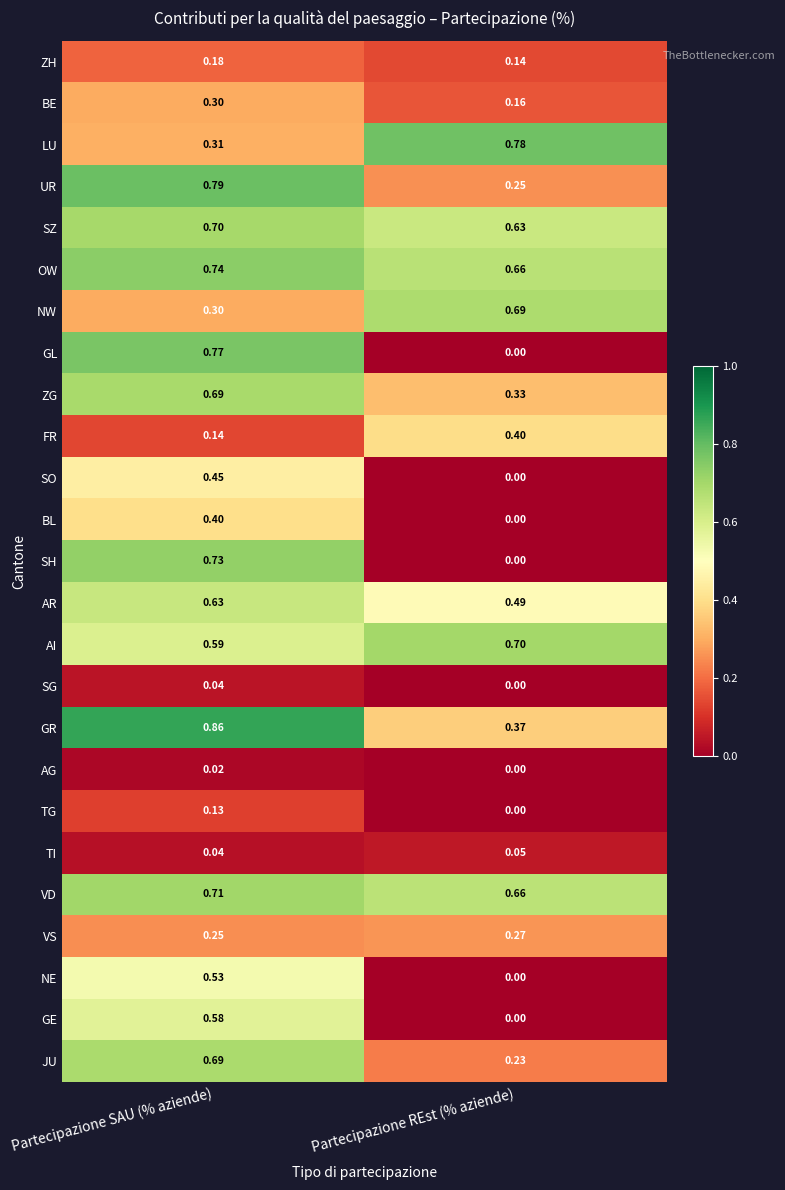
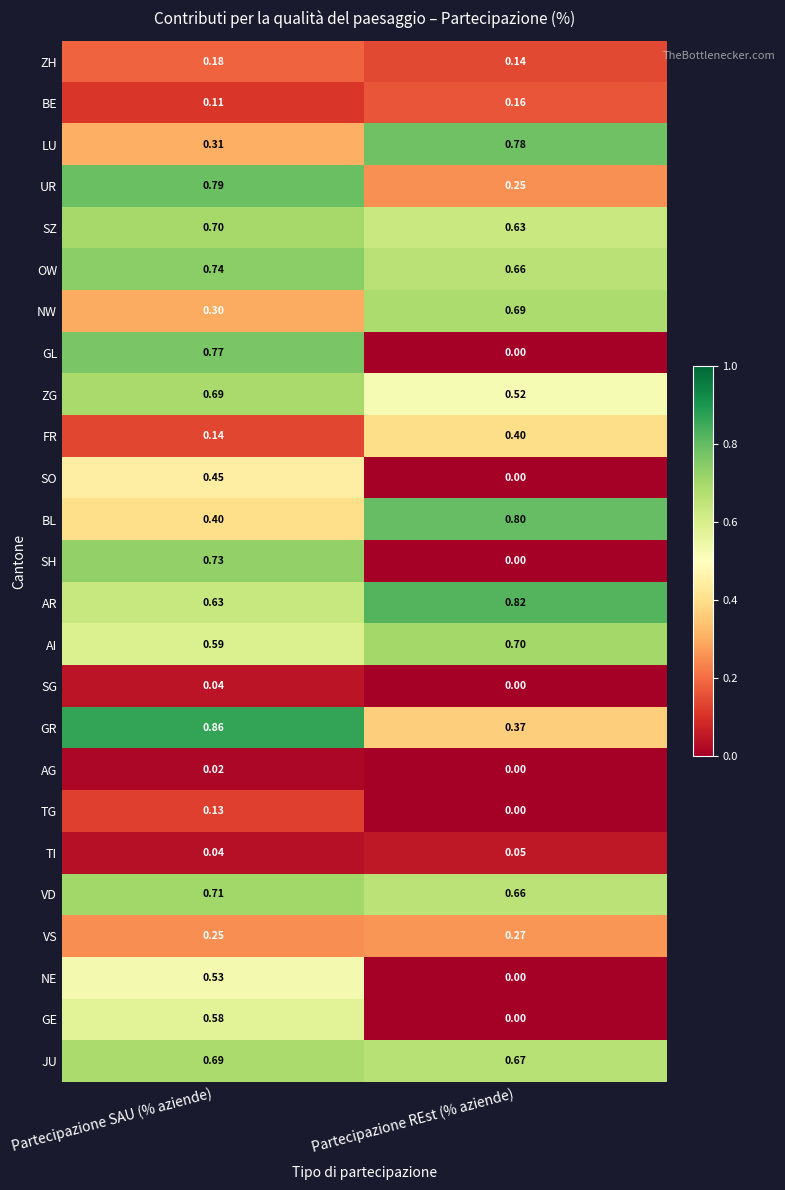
  {
    "ZH": {
      "Partecipazione SAU (% aziende)": 0.18,
      "Partecipazione REst (% aziende)": 0.14
    },
    "BE": {
-     "Partecipazione SAU (% aziende)": 0.30,
+     "Partecipazione SAU (% aziende)": 0.11,
      "Partecipazione REst (% aziende)": 0.16
    },
    "LU": {
      "Partecipazione SAU (% aziende)": 0.31,
      "Partecipazione REst (% aziende)": 0.78
    },
    "UR": {
      "Partecipazione SAU (% aziende)": 0.79,
      "Partecipazione REst (% aziende)": 0.25
    },
    "SZ": {
      "Partecipazione SAU (% aziende)": 0.70,
      "Partecipazione REst (% aziende)": 0.63
    },
    "OW": {
      "Partecipazione SAU (% aziende)": 0.74,
      "Partecipazione REst (% aziende)": 0.66
    },
    "NW": {
      "Partecipazione SAU (% aziende)": 0.30,
      "Partecipazione REst (% aziende)": 0.69
    },
    "GL": {
      "Partecipazione SAU (% aziende)": 0.77,
      "Partecipazione REst (% aziende)": 0.00
    },
    "ZG": {
      "Partecipazione SAU (% aziende)": 0.69,
-     "Partecipazione REst (% aziende)": 0.33
+     "Partecipazione REst (% aziende)": 0.52
    },
    "FR": {
      "Partecipazione SAU (% aziende)": 0.14,
      "Partecipazione REst (% aziende)": 0.40
    },
    "SO": {
      "Partecipazione SAU (% aziende)": 0.45,
      "Partecipazione REst (% aziende)": 0.00
    },
    "BL": {
      "Partecipazione SAU (% aziende)": 0.40,
-     "Partecipazione REst (% aziende)": 0.00
+     "Partecipazione REst (% aziende)": 0.80
    },
    "SH": {
      "Partecipazione SAU (% aziende)": 0.73,
      "Partecipazione REst (% aziende)": 0.00
    },
    "AR": {
      "Partecipazione SAU (% aziende)": 0.63,
-     "Partecipazione REst (% aziende)": 0.49
+     "Partecipazione REst (% aziende)": 0.82
    },
    "AI": {
      "Partecipazione SAU (% aziende)": 0.59,
      "Partecipazione REst (% aziende)": 0.70
    },
    "SG": {
      "Partecipazione SAU (% aziende)": 0.04,
      "Partecipazione REst (% aziende)": 0.00
    },
    "GR": {
      "Partecipazione SAU (% aziende)": 0.86,
      "Partecipazione REst (% aziende)": 0.37
    },
    "AG": {
      "Partecipazione SAU (% aziende)": 0.02,
      "Partecipazione REst (% aziende)": 0.00
    },
    "TG": {
      "Partecipazione SAU (% aziende)": 0.13,
      "Partecipazione REst (% aziende)": 0.00
    },
    "TI": {
      "Partecipazione SAU (% aziende)": 0.04,
      "Partecipazione REst (% aziende)": 0.05
    },
    "VD": {
      "Partecipazione SAU (% aziende)": 0.71,
      "Partecipazione REst (% aziende)": 0.66
    },
    "VS": {
      "Partecipazione SAU (% aziende)": 0.25,
      "Partecipazione REst (% aziende)": 0.27
    },
    "NE": {
      "Partecipazione SAU (% aziende)": 0.53,
      "Partecipazione REst (% aziende)": 0.00
    },
    "GE": {
      "Partecipazione SAU (% aziende)": 0.58,
      "Partecipazione REst (% aziende)": 0.00
    },
    "JU": {
      "Partecipazione SAU (% aziende)": 0.69,
-     "Partecipazione REst (% aziende)": 0.23
+     "Partecipazione REst (% aziende)": 0.67
    }
  }
